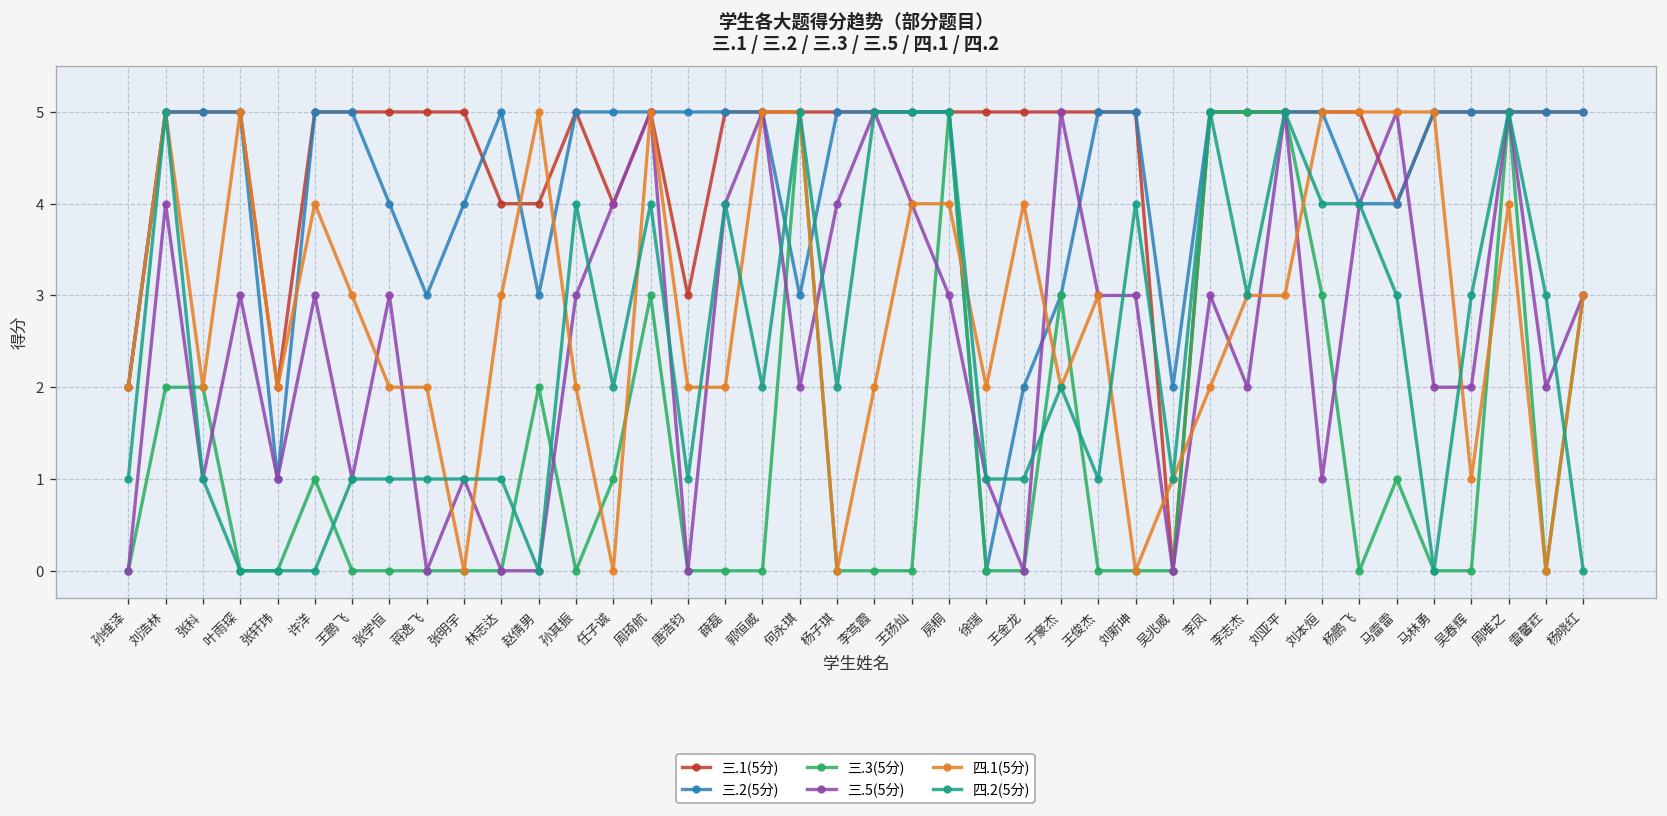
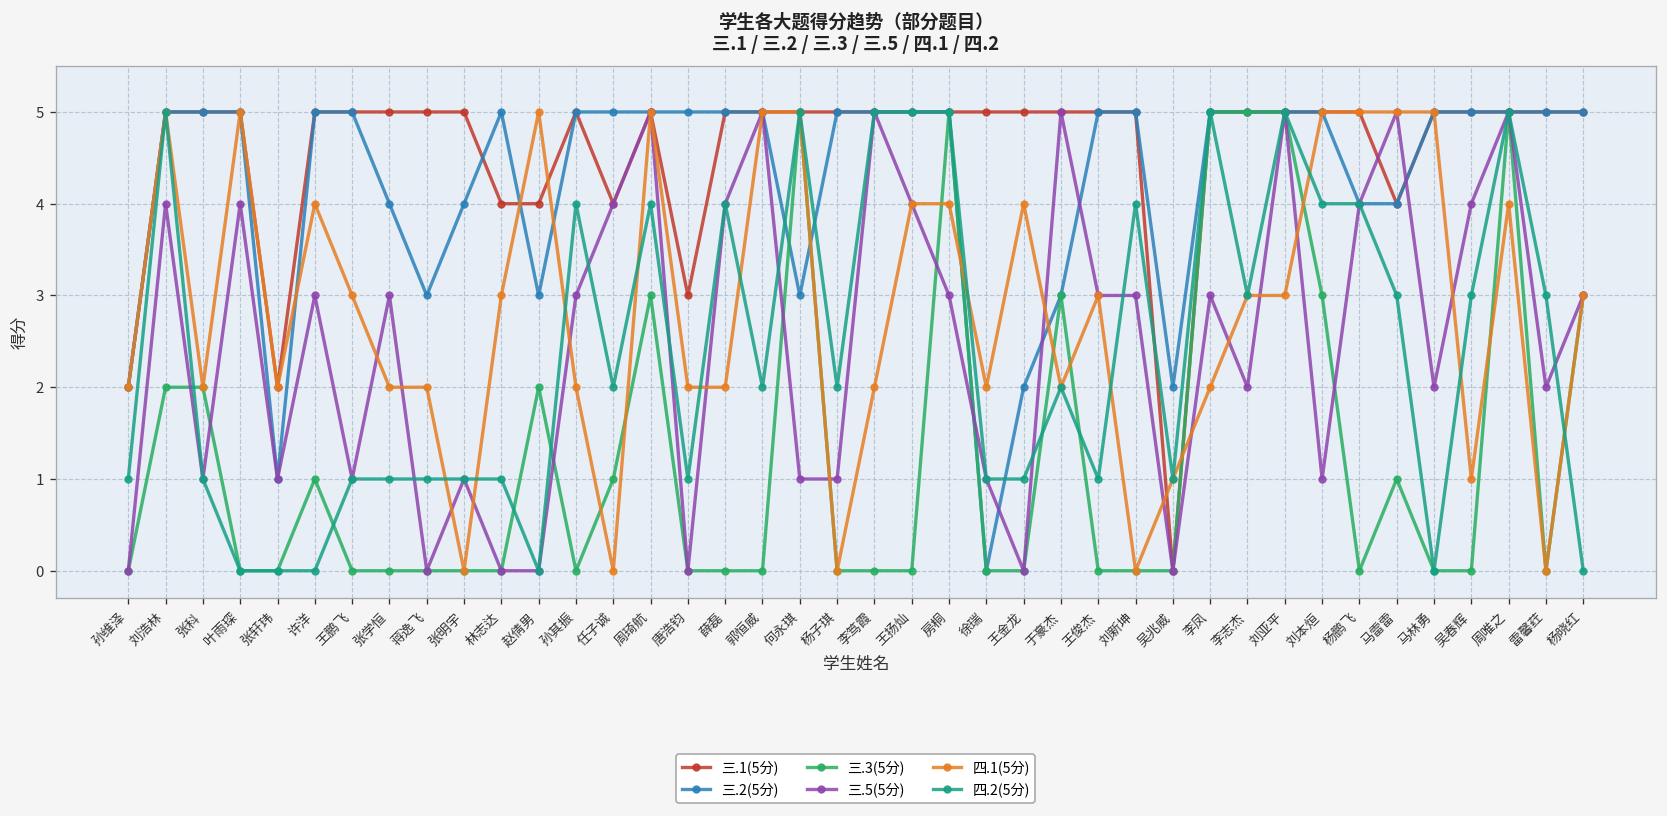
  {
    "三.1(5分)": {
      "张学恒": 5,
      "蒋逸飞": 5,
      "张明宇": 5,
      "林志达": 4,
      "赵倩男": 4,
      "唐浩钧": 3,
      "徐瑞": 5,
      "王金龙": 5
    },
    "三.2(5分)": {
      "张学恒": 4,
      "蒋逸飞": 3,
      "张明宇": 4,
      "林志达": 5,
      "赵倩男": 3,
      "任子诚": 5,
      "唐浩钧": 5,
      "何永琪": 3,
      "王金龙": 2,
      "吴兆威": 2
    },
    "三.5(5分)": {
      "刘浩林": 4,
-     "叶雨琛": 3,
+     "叶雨琛": 4,
      "许洋": 3,
      "张学恒": 3,
      "孙其振": 3,
-     "何永琪": 2,
-     "杨子琪": 4,
+     "何永琪": 1,
+     "杨子琪": 1,
      "房桐": 3,
      "刘新坤": 3,
      "李凤": 3,
      "李志杰": 2,
      "刘本烜": 1,
      "马林勇": 2,
-     "吴春辉": 2,
+     "吴春辉": 4,
      "雷馨荭": 2
    },
    "四.1(5分)": {
      "许洋": 4,
      "王鹏飞": 3,
      "张学恒": 2,
      "蒋逸飞": 2,
      "林志达": 3,
      "赵倩男": 5,
      "孙其振": 2,
      "任子诚": 0,
      "唐浩钧": 2,
      "薛磊": 2,
      "李笃霞": 2,
      "房桐": 4,
      "徐瑞": 2,
      "王金龙": 4,
      "李凤": 2,
      "刘亚平": 3,
      "吴春辉": 1,
      "周唯之": 4
    }
  }
